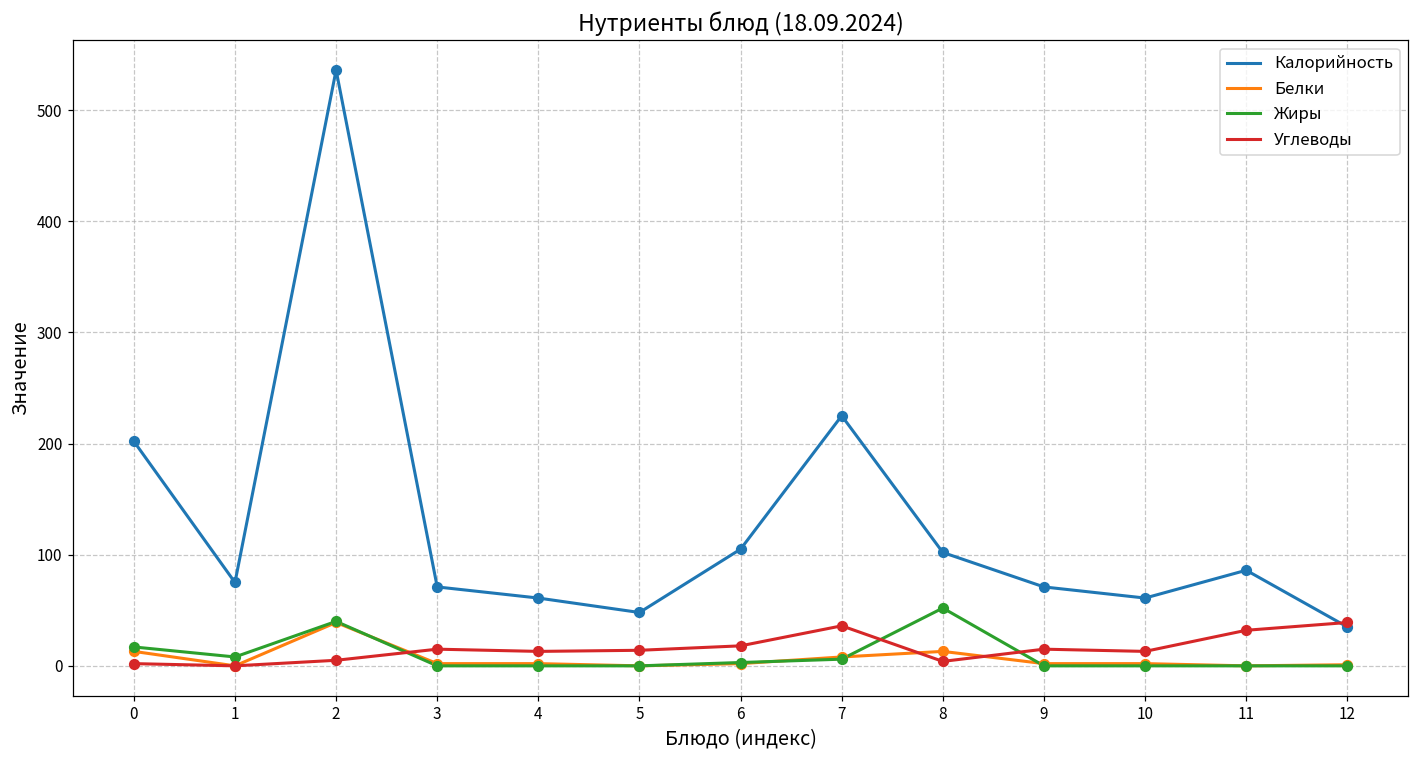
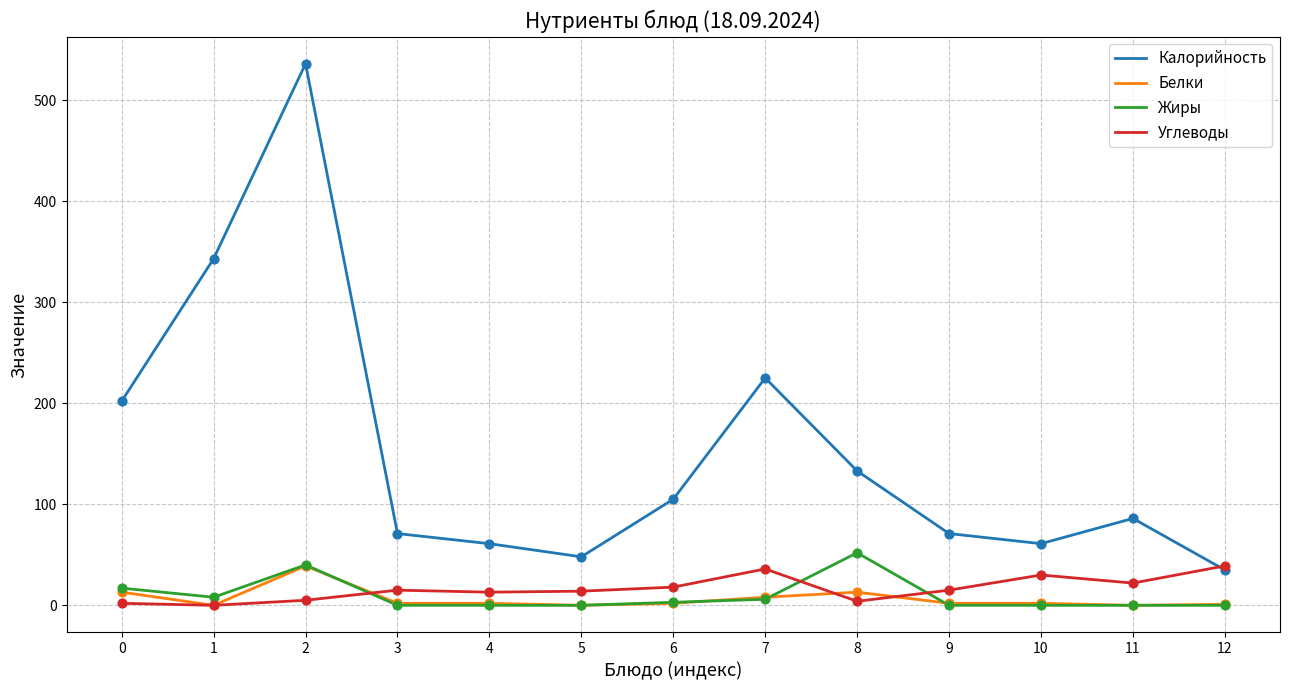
  {
    "Калорийность": {
      "0": 202,
-     "1": 75,
+     "1": 343,
      "2": 536,
      "3": 71,
      "4": 61,
      "5": 48,
      "6": 105,
      "7": 225,
-     "8": 102,
+     "8": 133,
      "9": 71,
      "10": 61,
      "11": 86,
      "12": 35
    },
    "Белки": {
      "0": 13,
      "8": 13
    },
    "Жиры": {
      "0": 17,
      "1": 8,
      "8": 52
    },
    "Углеводы": {
      "0": 2,
      "2": 5,
      "3": 15,
      "4": 13,
      "5": 14,
      "6": 18,
      "7": 36,
      "8": 4,
      "9": 15,
-     "10": 13,
-     "11": 32,
+     "10": 30,
+     "11": 22,
      "12": 39
    }
  }
